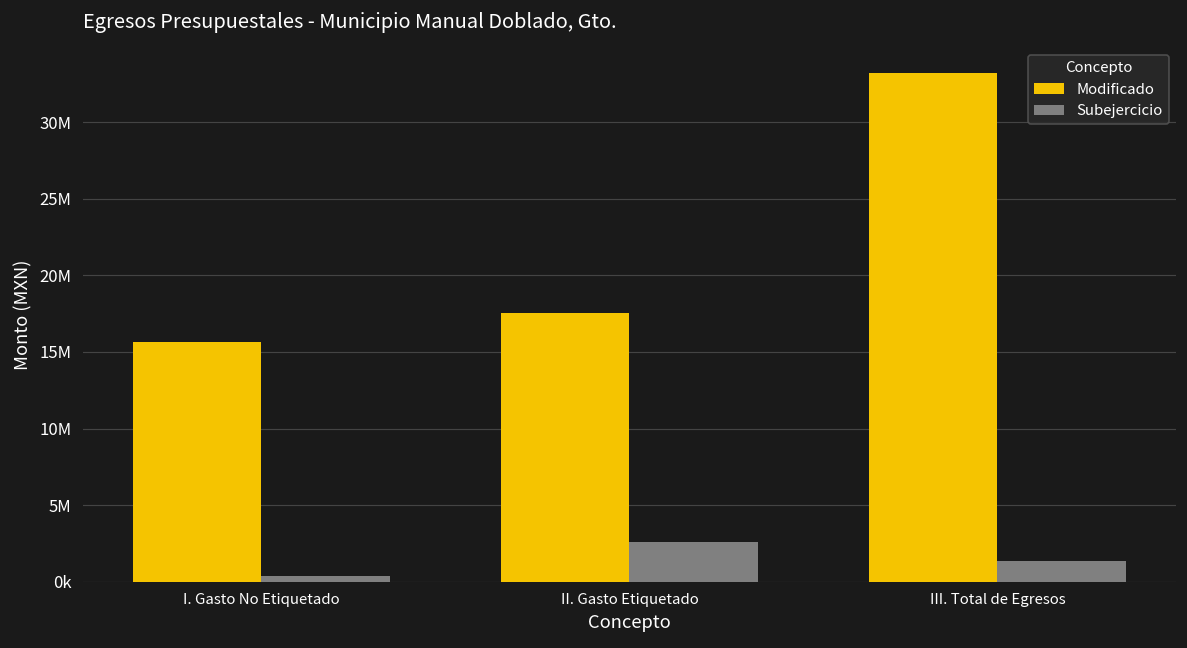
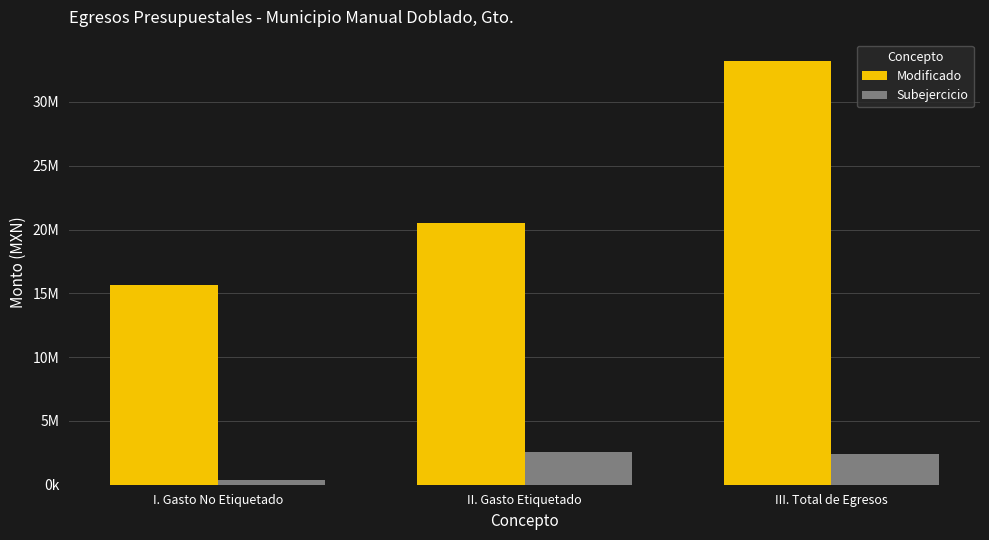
  {
    "Modificado": {
      "I. Gasto No Etiquetado": 15700000,
-     "II. Gasto Etiquetado": 17600000,
+     "II. Gasto Etiquetado": 20500000,
      "III. Total de Egresos": 33200000
    },
    "Subejercicio": {
      "I. Gasto No Etiquetado": 400000,
      "II. Gasto Etiquetado": 2600000,
-     "III. Total de Egresos": 1400000
+     "III. Total de Egresos": 2400000
    }
  }
